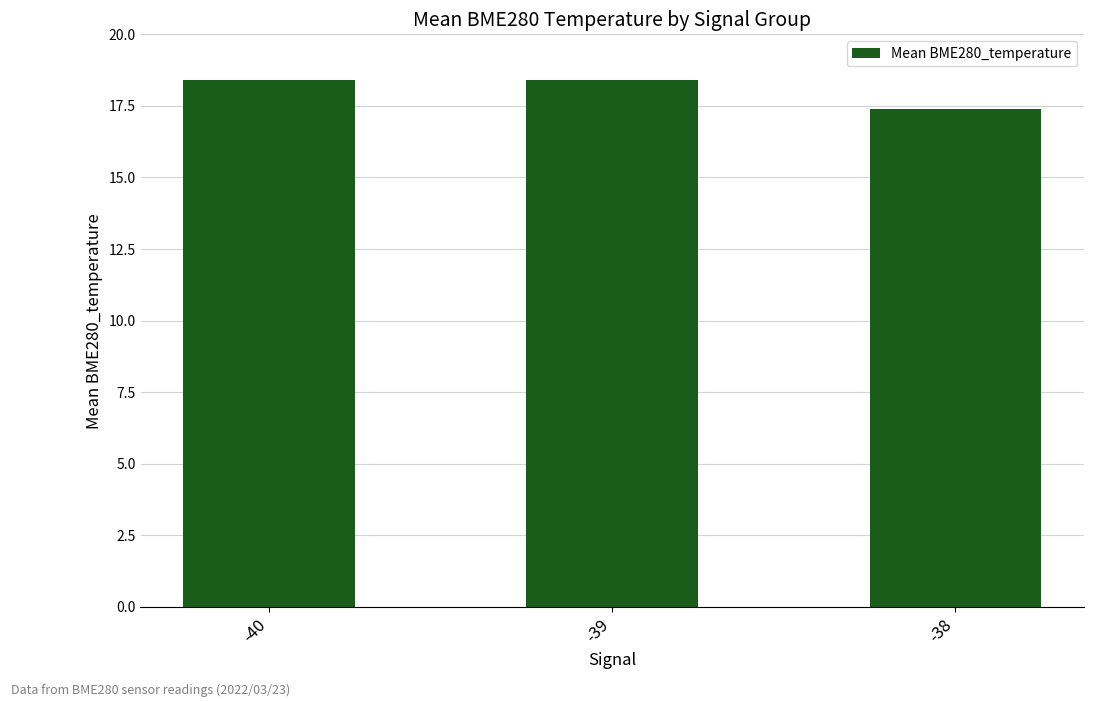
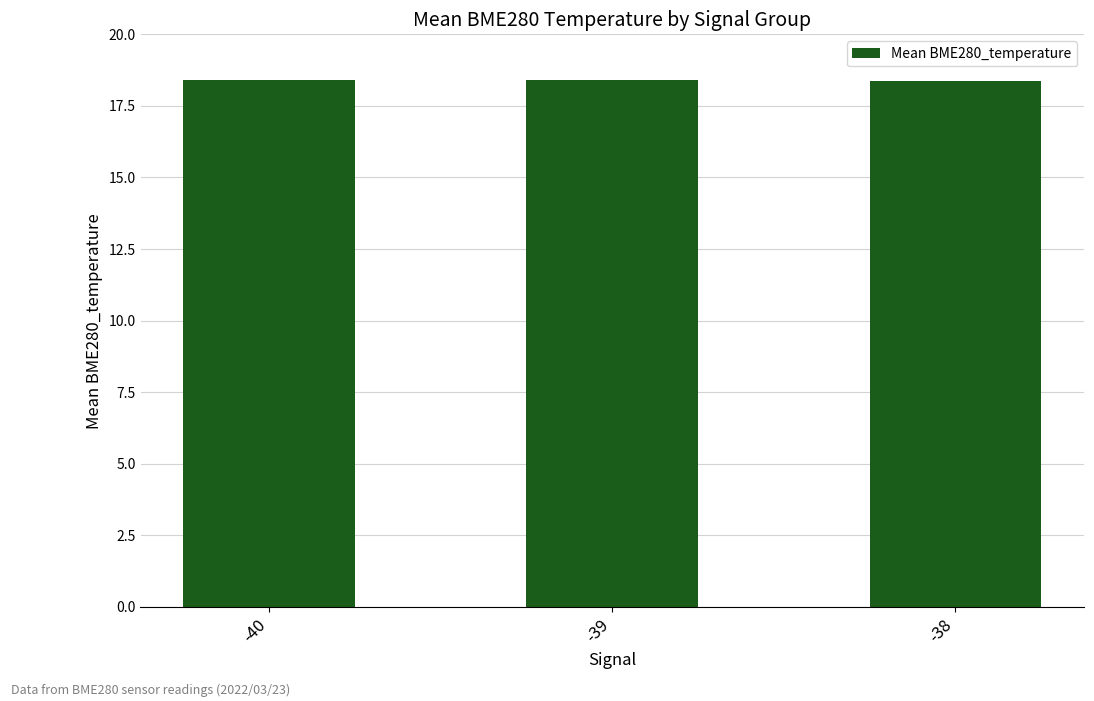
  {
    "-40": 18.4,
    "-39": 18.4,
-   "-38": 17.4
+   "-38": 18.4
  }
